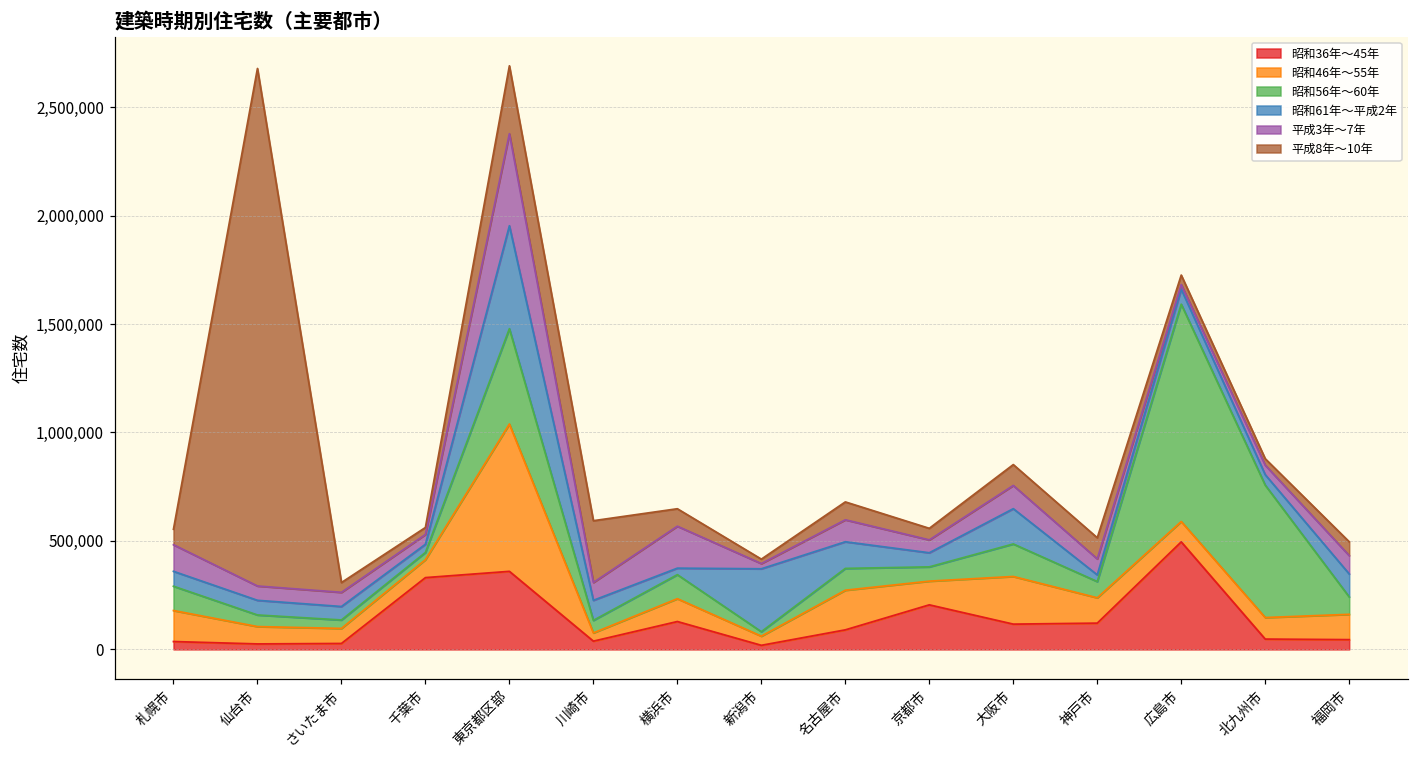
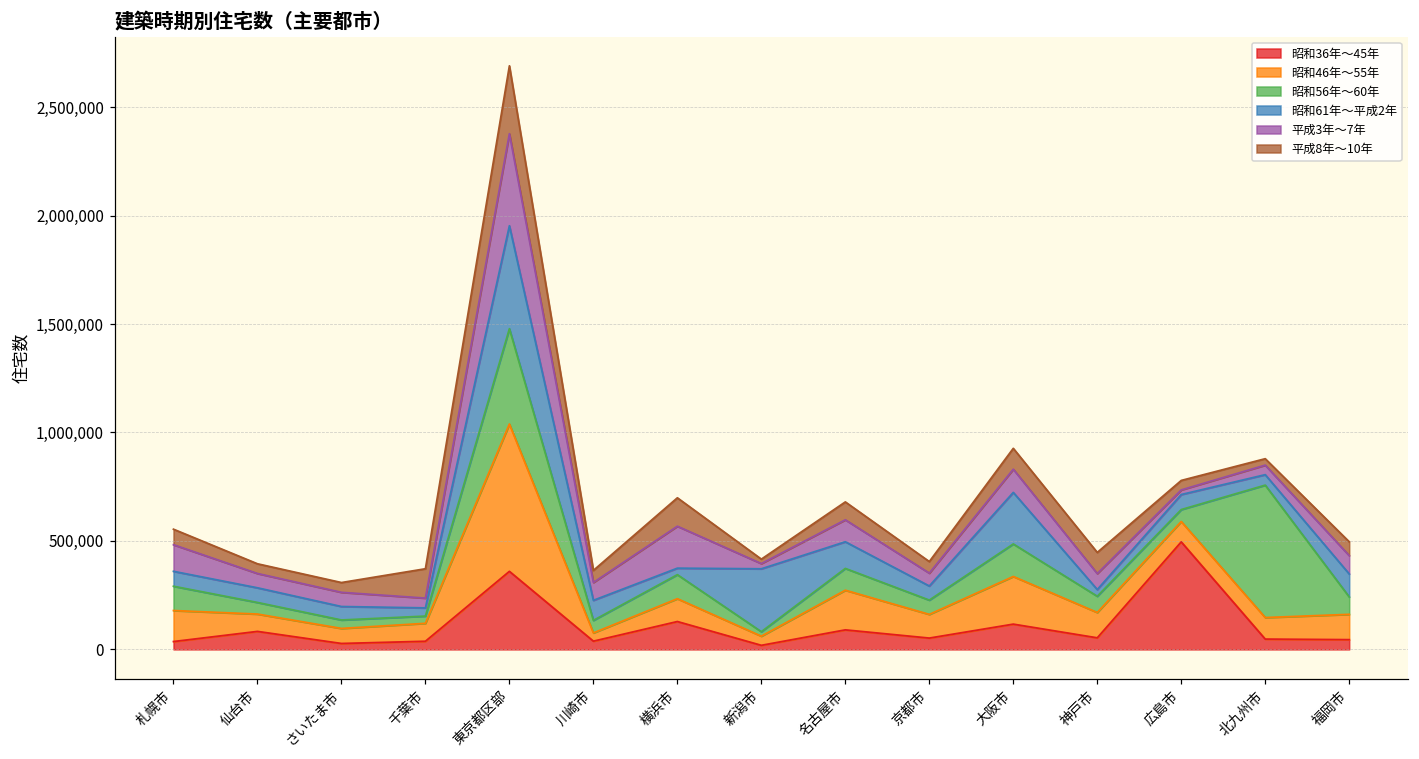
  {
    "昭和36年～45年": {
      "札幌市": "40,000",
-     "仙台市": "30,000",
+     "仙台市": "80,000",
      "さいたま市": "30,000",
-     "千葉市": "330,000",
+     "千葉市": "40,000",
      "東京都区部": "360,000",
      "川崎市": "40,000",
      "横浜市": "130,000",
      "新潟市": "20,000",
      "名古屋市": "90,000",
-     "京都市": "210,000",
+     "京都市": "50,000",
      "大阪市": "120,000",
-     "神戸市": "120,000",
+     "神戸市": "50,000",
      "広島市": "500,000",
      "北九州市": "50,000",
      "福岡市": "40,000"
    },
    "昭和46年～55年": {
      "札幌市": "140,000",
      "仙台市": "80,000",
      "さいたま市": "70,000",
      "千葉市": "80,000",
      "東京都区部": "680,000",
      "川崎市": "40,000",
      "横浜市": "110,000",
      "新潟市": "40,000",
      "名古屋市": "180,000",
      "京都市": "110,000",
      "大阪市": "220,000",
      "神戸市": "120,000",
      "広島市": "90,000",
      "北九州市": "100,000",
      "福岡市": "120,000"
    },
    "昭和56年～60年": {
      "札幌市": "110,000",
      "仙台市": "50,000",
      "さいたま市": "40,000",
      "千葉市": "30,000",
      "東京都区部": "440,000",
      "川崎市": "60,000",
      "横浜市": "110,000",
      "新潟市": "20,000",
      "名古屋市": "100,000",
      "京都市": "70,000",
      "大阪市": "150,000",
      "神戸市": "70,000",
-     "広島市": "1,000,000",
+     "広島市": "60,000",
      "北九州市": "610,000",
      "福岡市": "80,000"
    },
    "昭和61年～平成2年": {
      "札幌市": "70,000",
      "仙台市": "70,000",
      "さいたま市": "60,000",
      "千葉市": "40,000",
      "東京都区部": "470,000",
      "川崎市": "90,000",
      "横浜市": "30,000",
      "新潟市": "290,000",
      "名古屋市": "120,000",
      "京都市": "70,000",
-     "大阪市": "160,000",
+     "大阪市": "240,000",
      "神戸市": "30,000",
      "広島市": "70,000",
      "北九州市": "50,000",
      "福岡市": "110,000"
    },
    "平成3年～7年": {
      "札幌市": "120,000",
      "仙台市": "70,000",
      "さいたま市": "70,000",
      "千葉市": "50,000",
      "東京都区部": "420,000",
      "川崎市": "80,000",
      "横浜市": "190,000",
      "新潟市": "20,000",
      "名古屋市": "100,000",
      "京都市": "60,000",
      "大阪市": "110,000",
      "神戸市": "70,000",
      "広島市": "20,000",
      "北九州市": "40,000",
      "福岡市": "80,000"
    },
    "平成8年～10年": {
      "札幌市": "70,000",
-     "仙台市": "2,390,000",
+     "仙台市": "40,000",
      "さいたま市": "50,000",
-     "千葉市": "30,000",
+     "千葉市": "140,000",
      "東京都区部": "310,000",
-     "川崎市": "280,000",
-     "横浜市": "80,000",
+     "川崎市": "60,000",
+     "横浜市": "130,000",
      "新潟市": "20,000",
      "名古屋市": "80,000",
      "京都市": "50,000",
      "大阪市": "100,000",
      "神戸市": "100,000",
      "広島市": "40,000",
      "北九州市": "30,000",
      "福岡市": "60,000"
    }
  }
